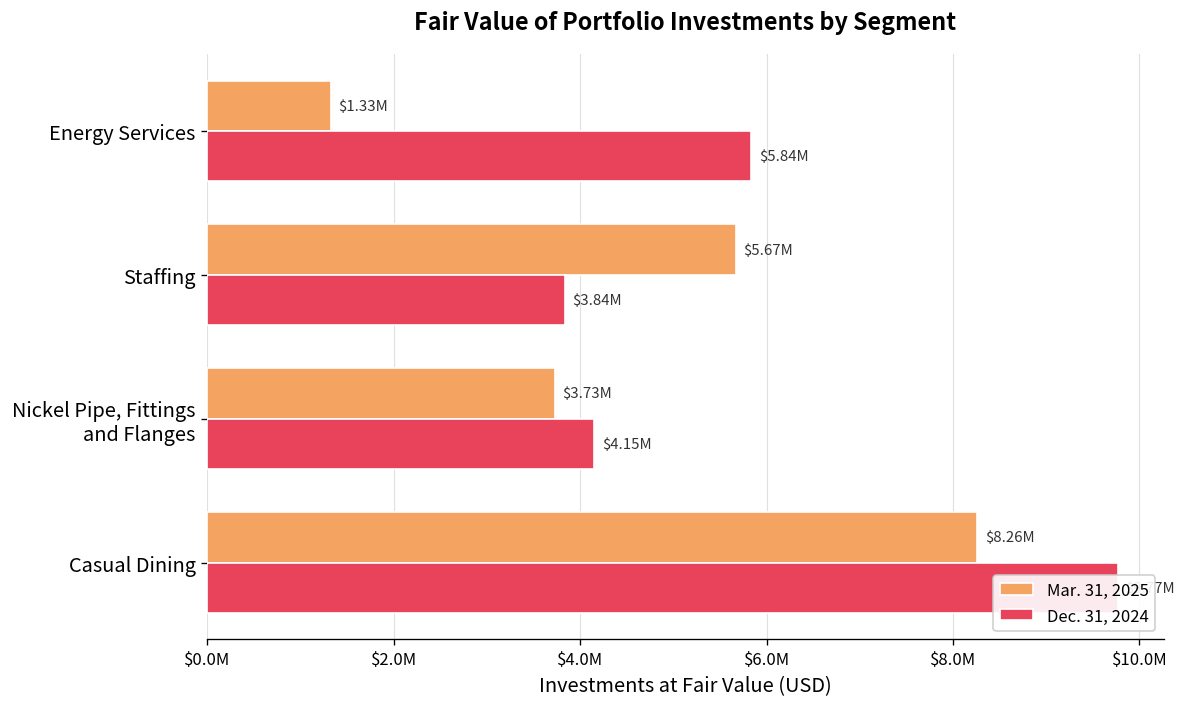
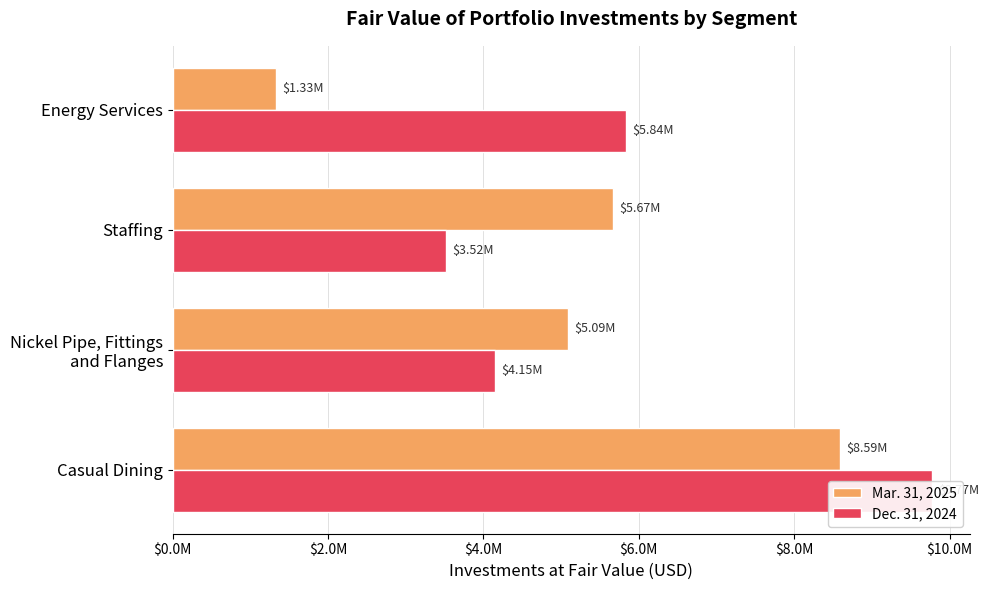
  {
    "Mar. 31, 2025": {
      "Energy Services": "$1.33M",
      "Staffing": "$5.67M",
-     "Nickel Pipe, Fittings and Flanges": "$3.73M",
-     "Casual Dining": "$8.26M"
+     "Nickel Pipe, Fittings and Flanges": "$5.09M",
+     "Casual Dining": "$8.59M"
    },
    "Dec. 31, 2024": {
      "Energy Services": "$5.84M",
-     "Staffing": "$3.84M",
+     "Staffing": "$3.52M",
      "Nickel Pipe, Fittings and Flanges": "$4.15M"
    }
  }
